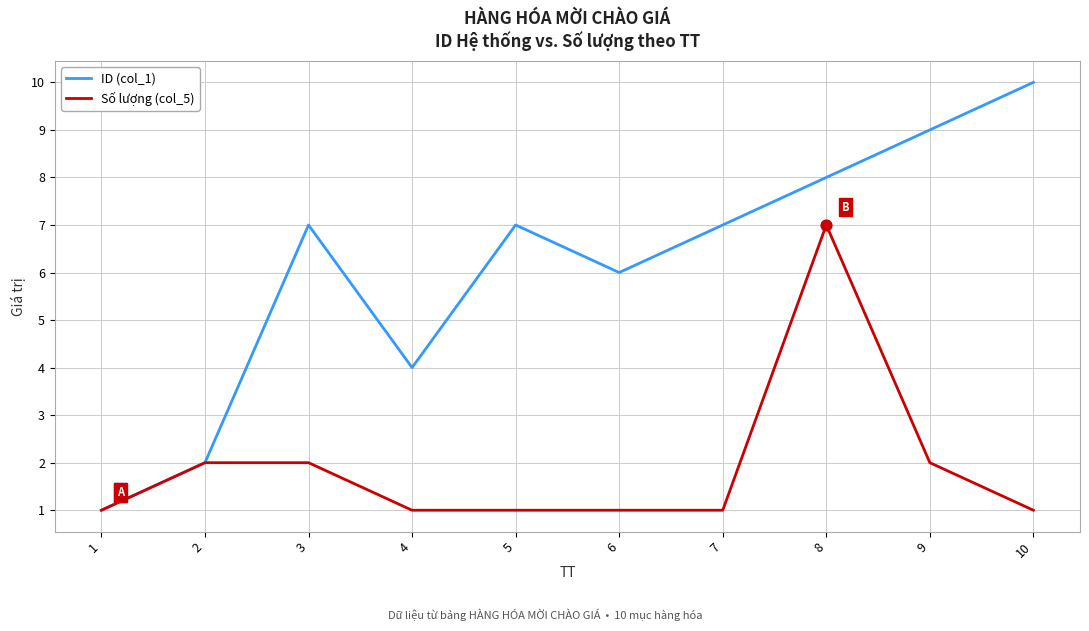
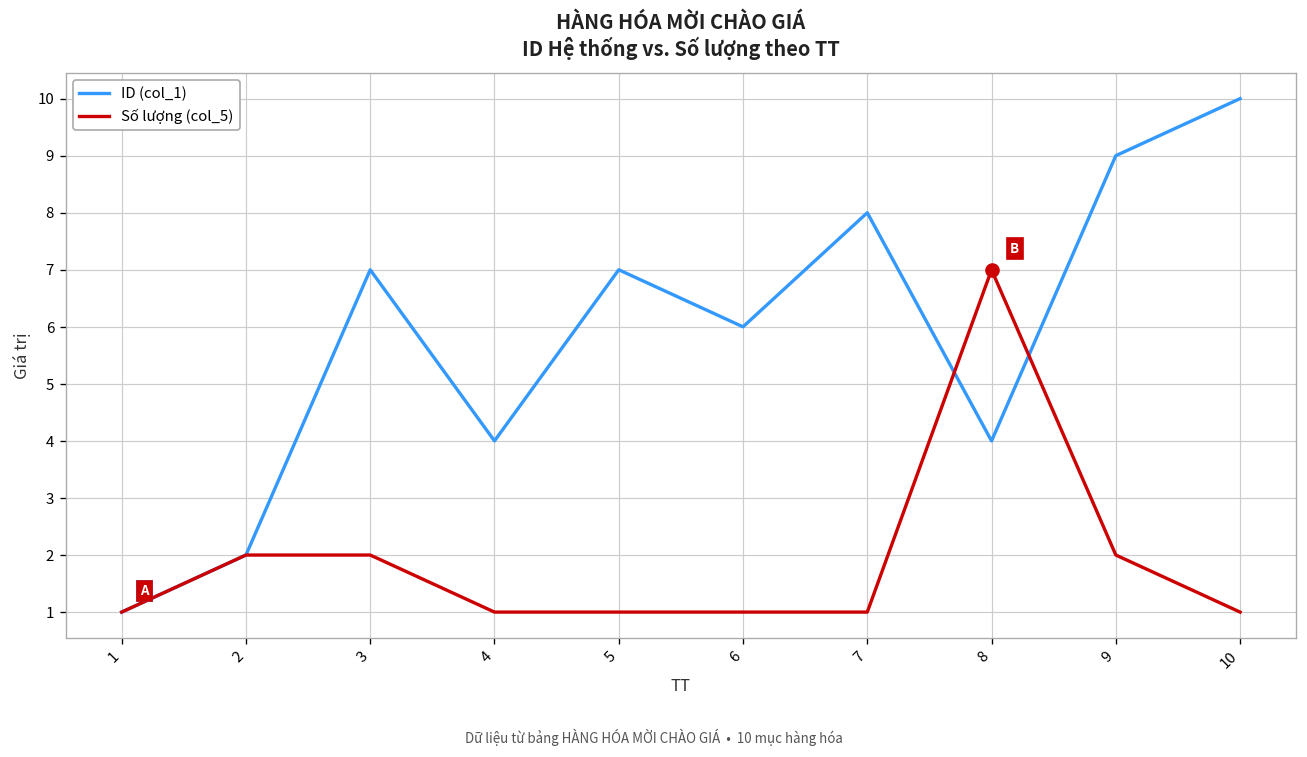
  {
    "ID (col_1)": {
      "3": 7,
      "4": 4,
      "5": 7,
      "6": 6,
-     "7": 7,
-     "8": 8,
+     "7": 8,
+     "8": 4,
      "9": 9,
      "10": 10
    }
  }
